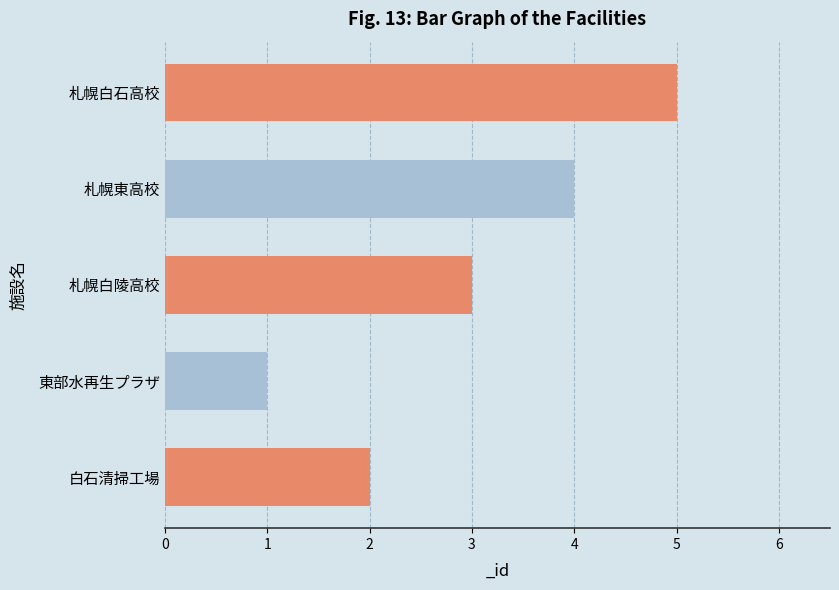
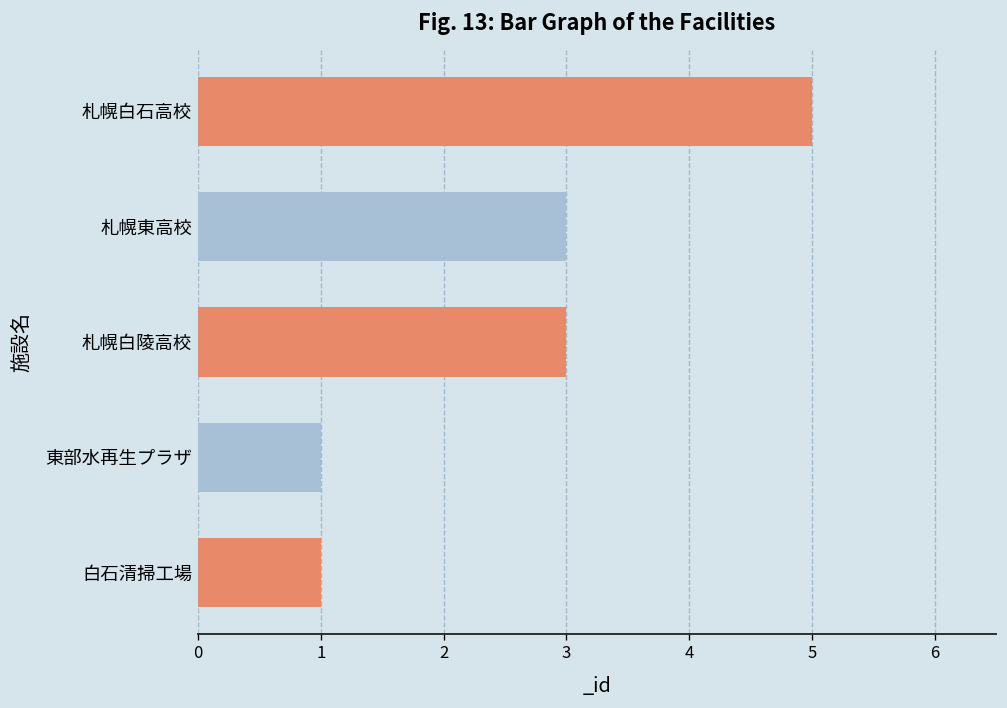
  {
    "札幌白石高校": 5,
-   "札幌東高校": 4,
+   "札幌東高校": 3,
    "札幌白陵高校": 3,
    "東部水再生プラザ": 1,
-   "白石清掃工場": 2
+   "白石清掃工場": 1
  }
